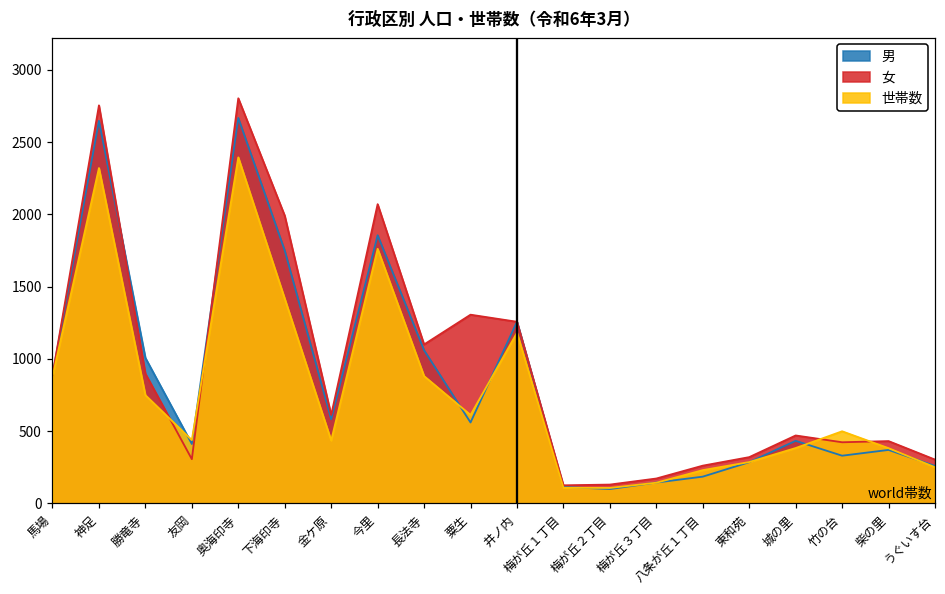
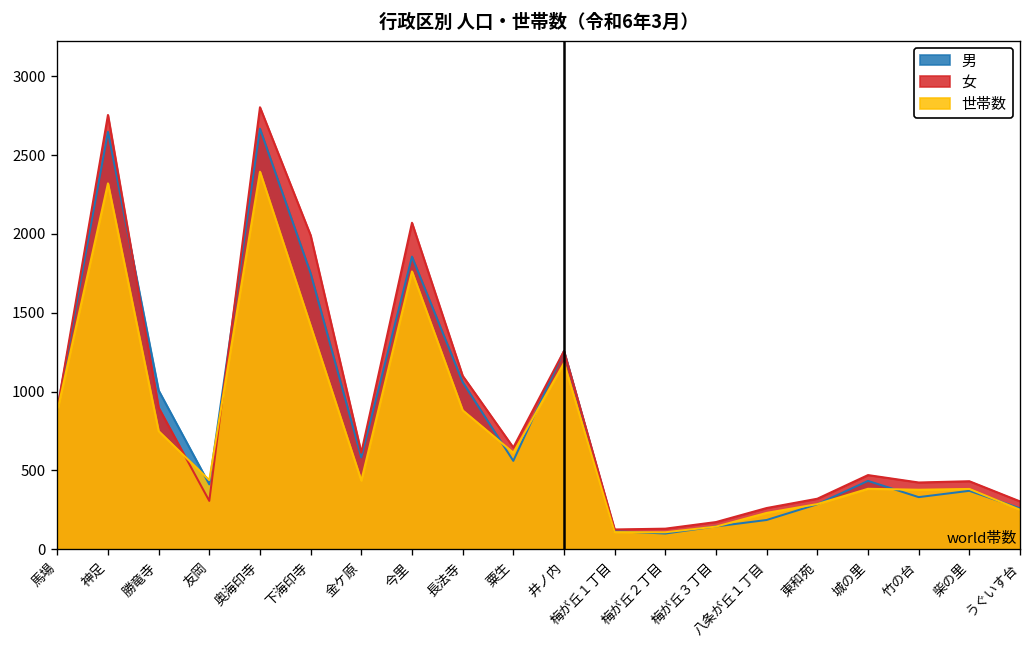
  {
    "男": {
      "神足": 2650,
      "勝竜寺": 1010,
      "友岡": 410,
      "奥海印寺": 2670,
      "下海印寺": 1750,
      "金ケ原": 580,
      "今里": 1860,
      "長法寺": 1060,
      "粟生": 560,
      "八条が丘１丁目": 190,
      "城の里": 430,
      "竹の台": 330
    },
    "女": {
      "神足": 2760,
      "勝竜寺": 900,
      "友岡": 310,
      "奥海印寺": 2800,
      "下海印寺": 1990,
      "金ケ原": 610,
      "今里": 2070,
      "長法寺": 1100,
-     "粟生": 1310,
+     "粟生": 650,
      "梅が丘２丁目": 130,
      "梅が丘３丁目": 170,
      "八条が丘１丁目": 260,
      "東和苑": 320,
      "城の里": 470,
      "竹の台": 420,
      "柴の里": 430,
      "うぐいす台": 300
    },
    "世帯数": {
      "神足": 2320,
      "勝竜寺": 750,
      "友岡": 440,
      "奥海印寺": 2400,
      "下海印寺": 1420,
      "金ケ原": 440,
      "今里": 1760,
      "長法寺": 880,
      "粟生": 610,
      "井ノ内": 1180,
      "八条が丘１丁目": 230,
      "城の里": 380,
-     "竹の台": 500
+     "竹の台": 380
    }
  }
